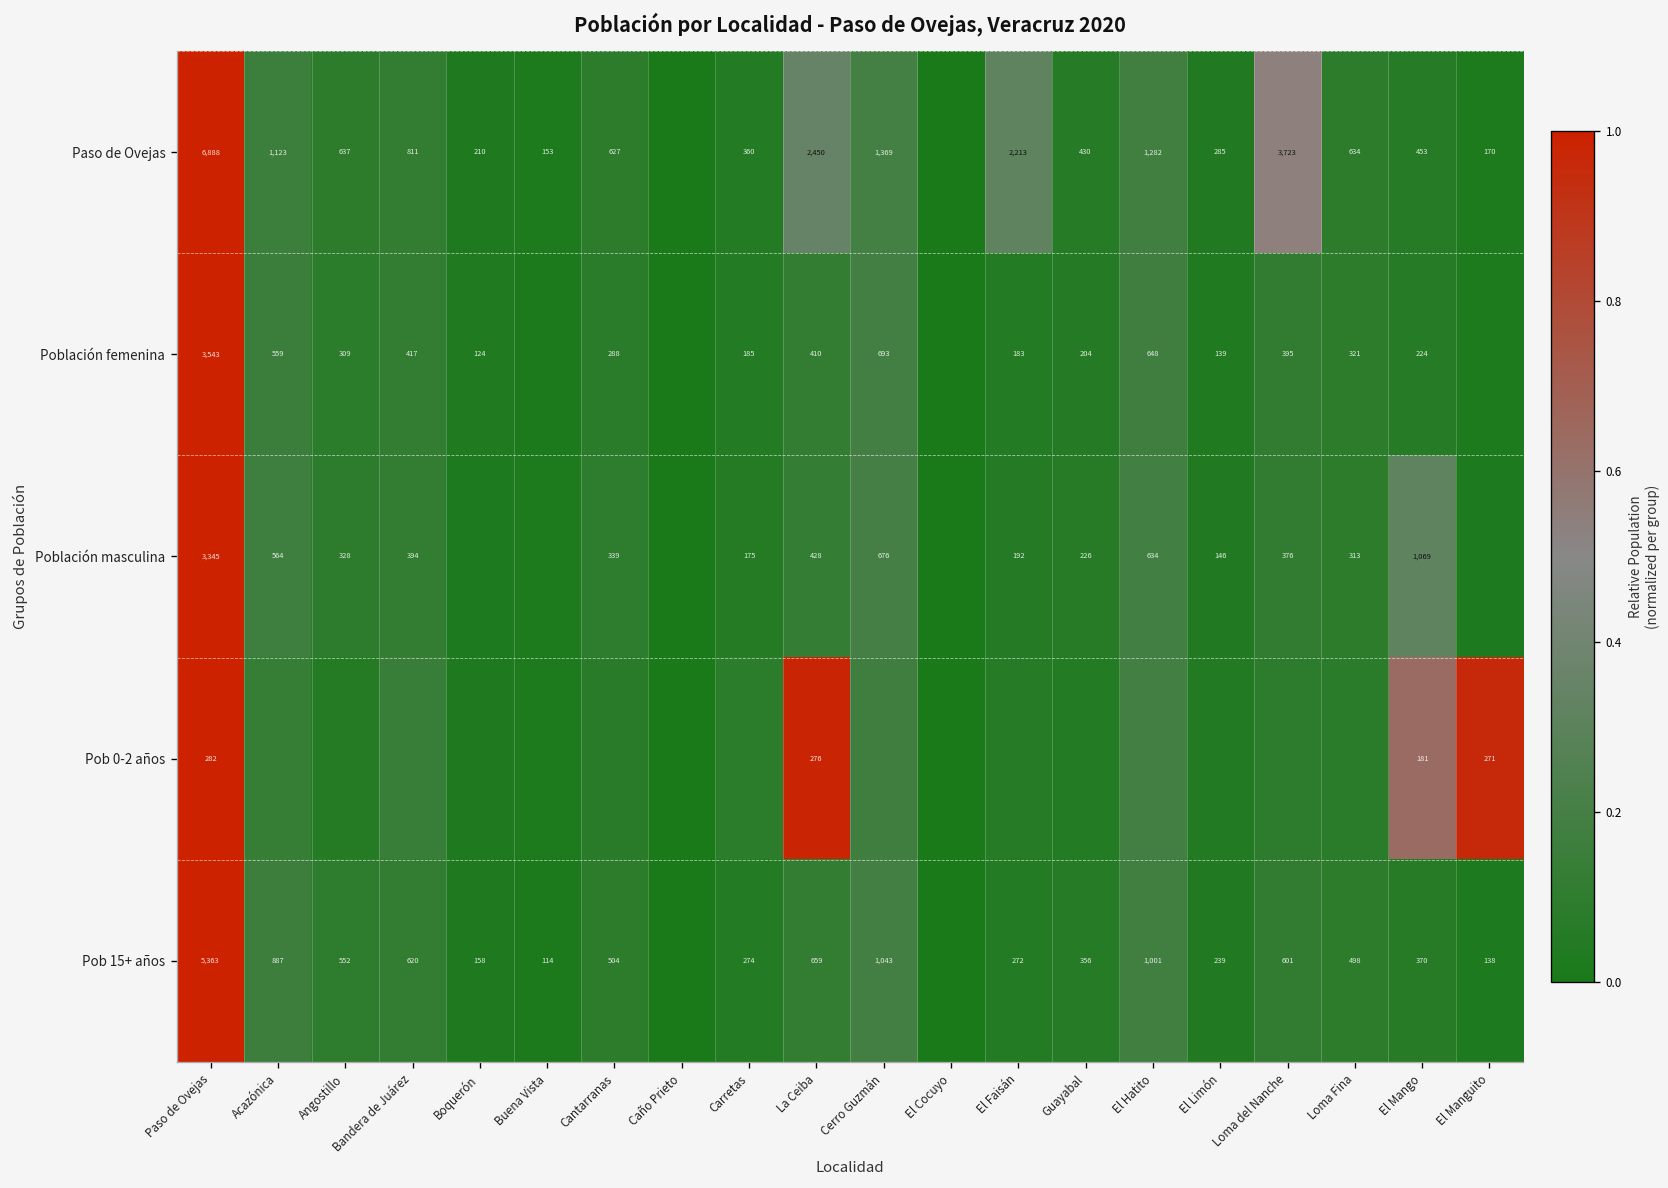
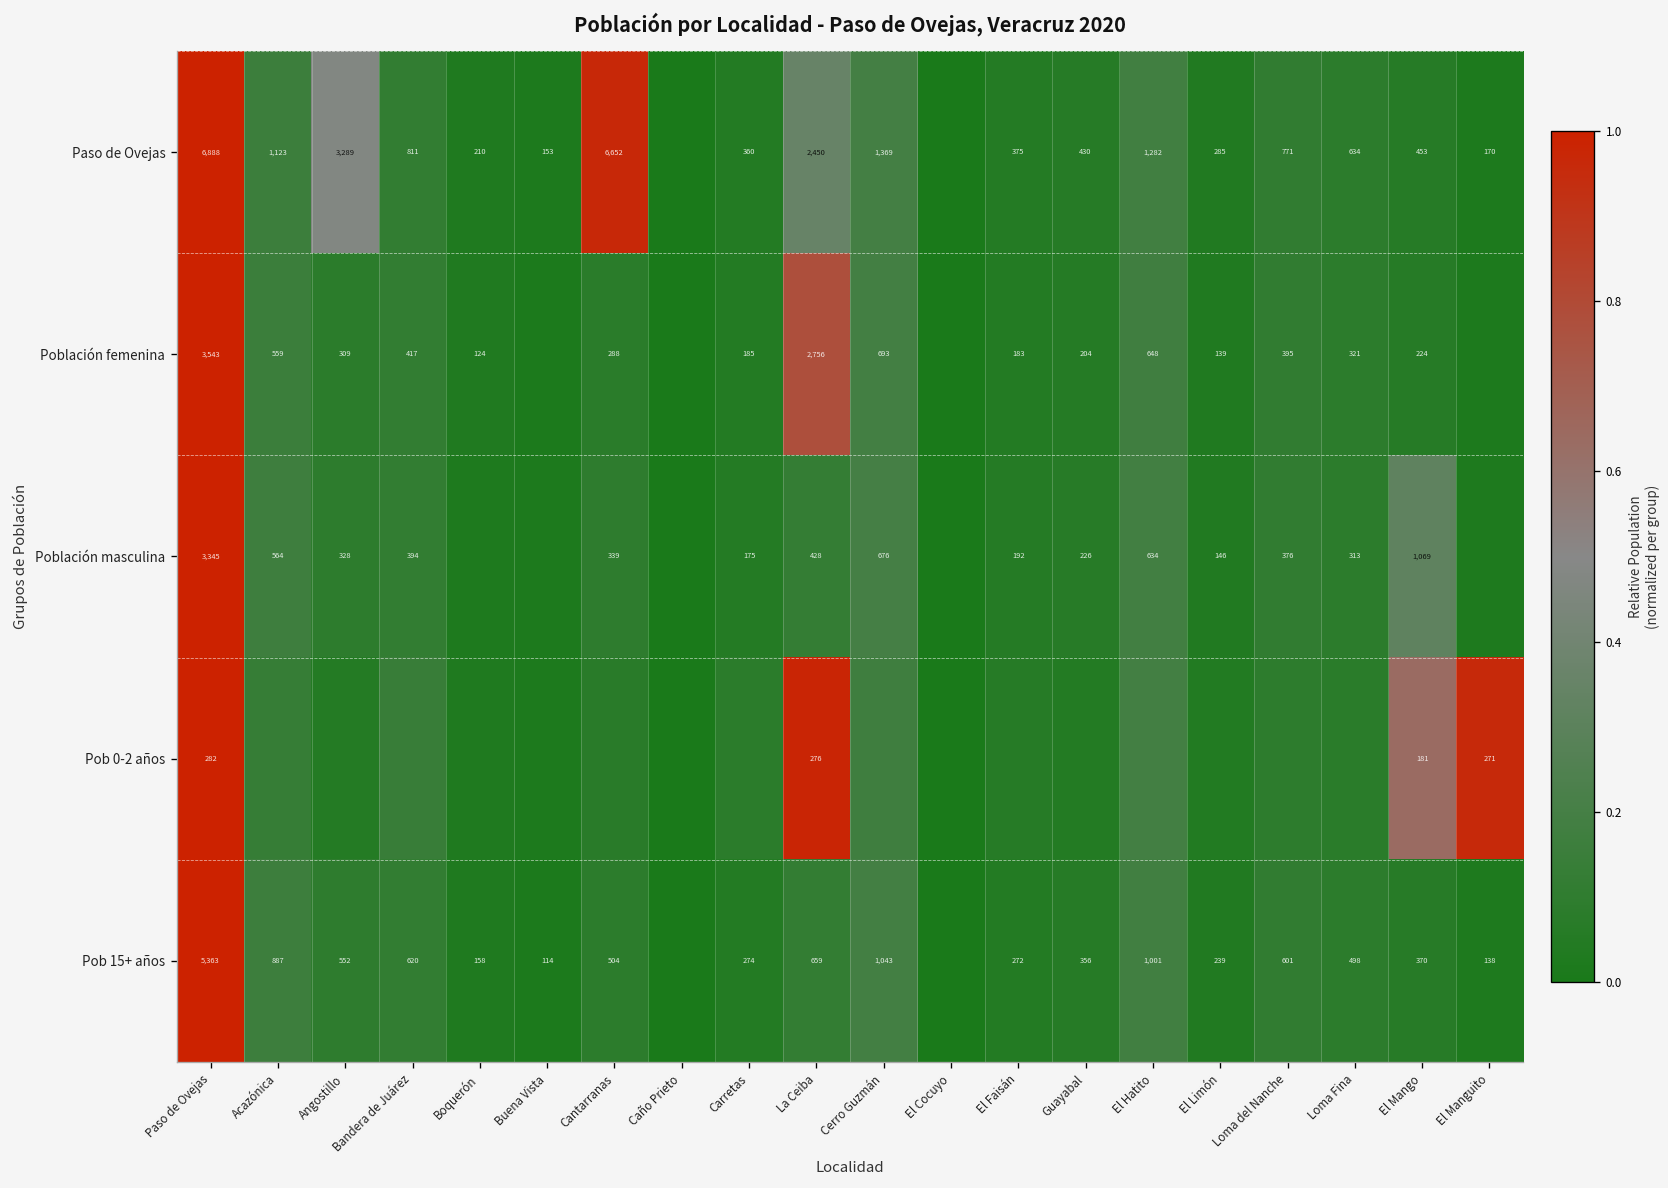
  {
    "Paso de Ovejas": {
      "Paso de Ovejas": "6,888",
      "Acazónica": "1,123",
-     "Angostillo": "637",
+     "Angostillo": "3,289",
      "Bandera de Juárez": "811",
      "Boquerón": "210",
      "Buena Vista": "153",
-     "Cantarranas": "627",
+     "Cantarranas": "6,652",
      "Carretas": "360",
      "La Ceiba": "2,450",
      "Cerro Guzmán": "1,369",
-     "El Faisán": "2,213",
+     "El Faisán": "375",
      "Guayabal": "430",
      "El Hatito": "1,282",
      "El Limón": "285",
-     "Loma del Nanche": "3,723",
+     "Loma del Nanche": "771",
      "Loma Fina": "634",
      "El Mango": "453",
      "El Manguito": "170"
    },
    "Población femenina": {
      "Paso de Ovejas": "3,543",
      "Acazónica": "559",
      "Angostillo": "309",
      "Bandera de Juárez": "417",
      "Boquerón": "124",
      "Cantarranas": "288",
      "Carretas": "185",
-     "La Ceiba": "410",
+     "La Ceiba": "2,756",
      "Cerro Guzmán": "693",
      "El Faisán": "183",
      "Guayabal": "204",
      "El Hatito": "648",
      "El Limón": "139",
      "Loma del Nanche": "395",
      "Loma Fina": "321",
      "El Mango": "224"
    },
    "Población masculina": {
      "Paso de Ovejas": "3,345",
      "Acazónica": "564",
      "Angostillo": "328",
      "Bandera de Juárez": "394",
      "Cantarranas": "339",
      "Carretas": "175",
      "La Ceiba": "428",
      "Cerro Guzmán": "676",
      "El Faisán": "192",
      "Guayabal": "226",
      "El Hatito": "634",
      "El Limón": "146",
      "Loma del Nanche": "376",
      "Loma Fina": "313",
      "El Mango": "1,069"
    },
    "Pob 0-2 años": {
      "Paso de Ovejas": "282",
      "La Ceiba": "276",
      "El Mango": "181",
      "El Manguito": "271"
    },
    "Pob 15+ años": {
      "Paso de Ovejas": "5,363",
      "Acazónica": "887",
      "Angostillo": "552",
      "Bandera de Juárez": "620",
      "Boquerón": "158",
      "Buena Vista": "114",
      "Cantarranas": "504",
      "Carretas": "274",
      "La Ceiba": "659",
      "Cerro Guzmán": "1,043",
      "El Faisán": "272",
      "Guayabal": "356",
      "El Hatito": "1,001",
      "El Limón": "239",
      "Loma del Nanche": "601",
      "Loma Fina": "498",
      "El Mango": "370",
      "El Manguito": "138"
    }
  }
